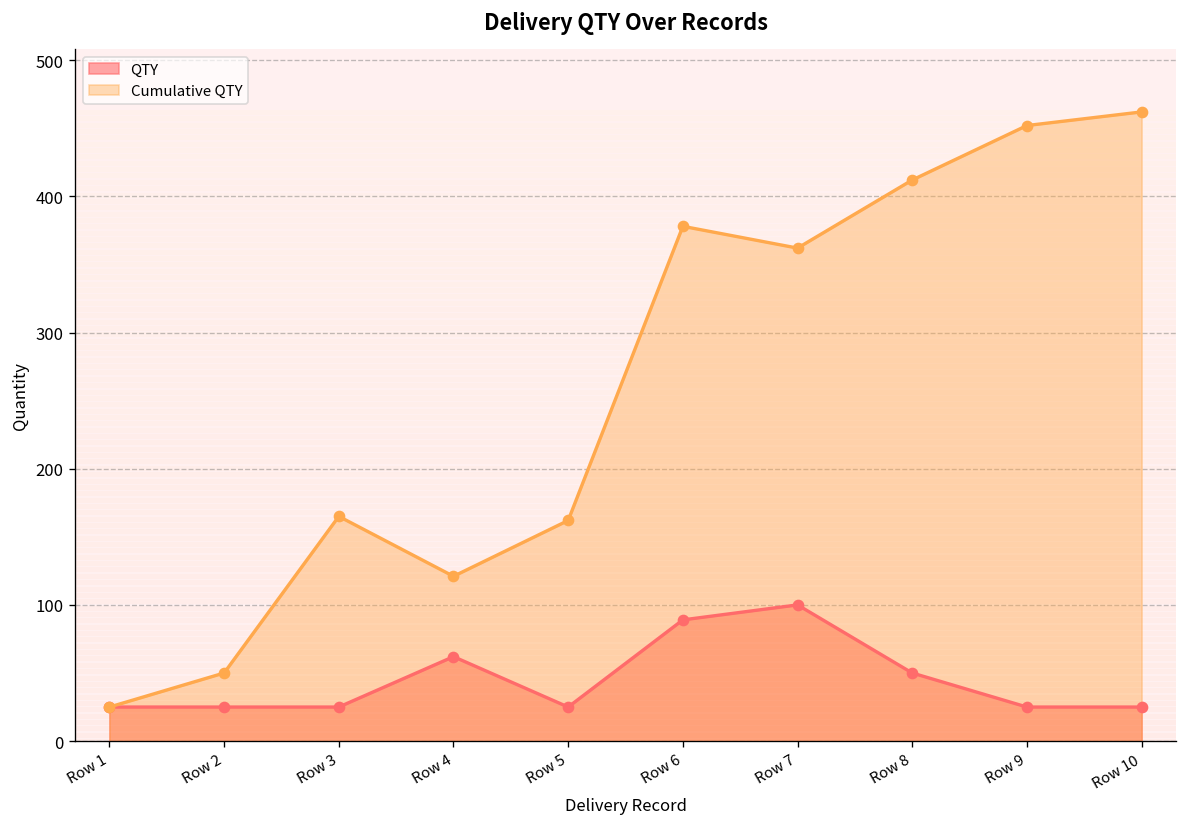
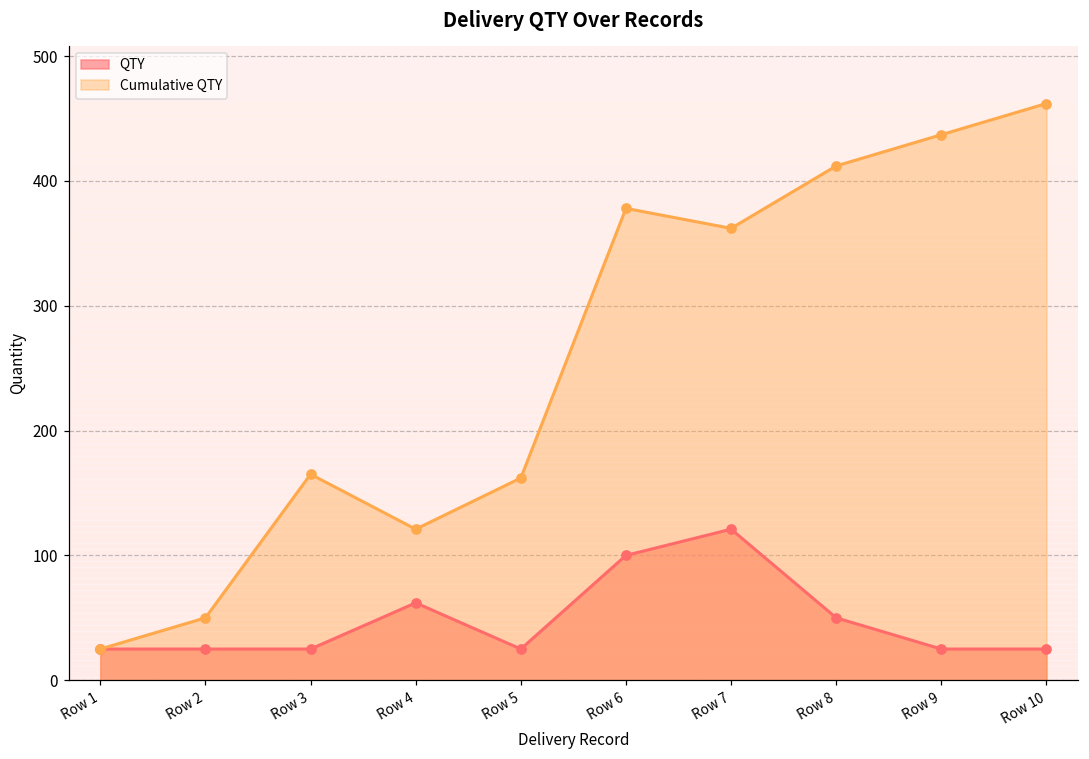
  {
    "QTY": {
      "Row 2": 25,
      "Row 3": 25,
      "Row 4": 62,
      "Row 5": 25,
-     "Row 6": 89,
-     "Row 7": 100,
+     "Row 6": 100,
+     "Row 7": 121,
      "Row 8": 50,
      "Row 9": 25,
      "Row 10": 25
    },
    "Cumulative QTY": {
      "Row 2": 50,
      "Row 3": 165,
      "Row 4": 121,
      "Row 5": 162,
      "Row 6": 378,
      "Row 7": 362,
      "Row 8": 412,
-     "Row 9": 452,
+     "Row 9": 437,
      "Row 10": 462
    }
  }
